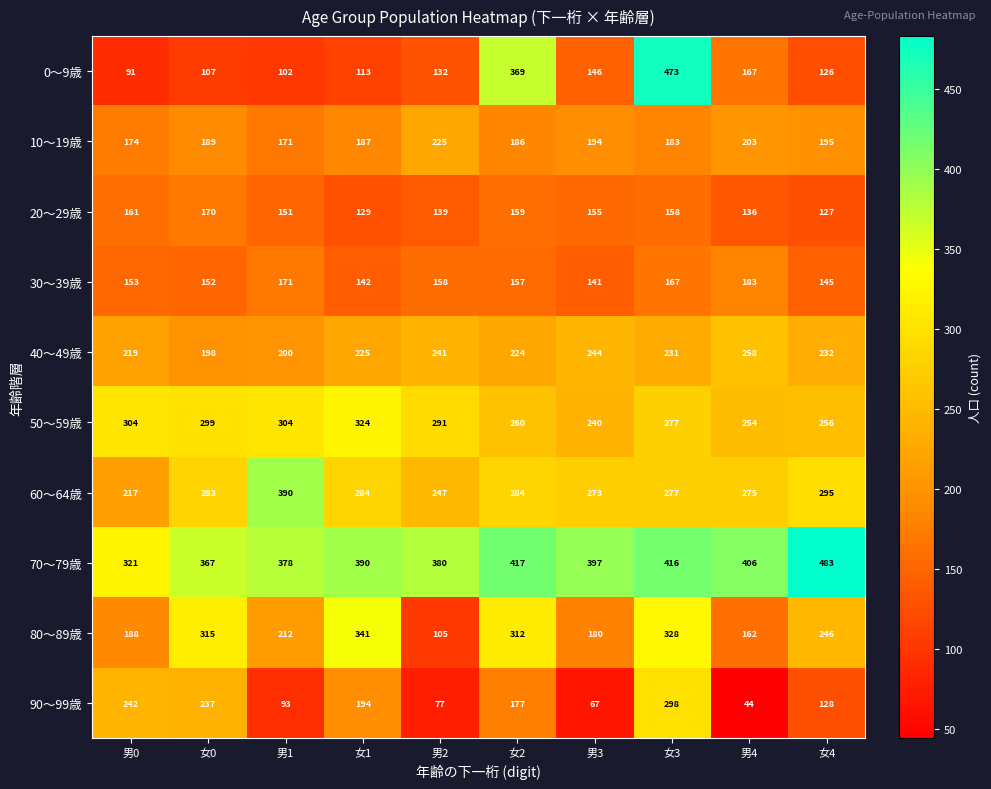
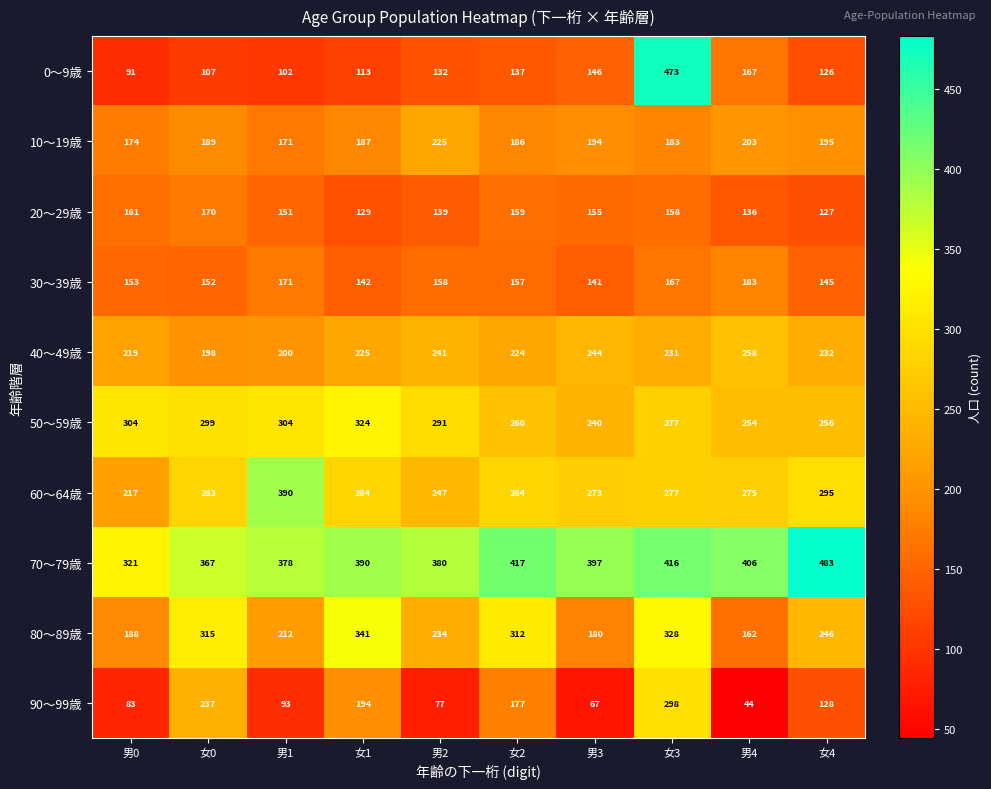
  {
    "0～9歳": {
      "男0": 91,
      "女0": 107,
      "男1": 102,
      "女1": 113,
      "男2": 132,
-     "女2": 369,
+     "女2": 137,
      "男3": 146,
      "女3": 473,
      "男4": 167,
      "女4": 126
    },
    "10～19歳": {
      "男0": 174,
      "女0": 189,
      "男1": 171,
      "女1": 187,
      "男2": 225,
      "女2": 186,
      "男3": 194,
      "女3": 183,
      "男4": 203,
      "女4": 195
    },
    "20～29歳": {
      "男0": 161,
      "女0": 170,
      "男1": 151,
      "女1": 129,
      "男2": 139,
      "女2": 159,
      "男3": 155,
      "女3": 158,
      "男4": 136,
      "女4": 127
    },
    "30～39歳": {
      "男0": 153,
      "女0": 152,
      "男1": 171,
      "女1": 142,
      "男2": 158,
      "女2": 157,
      "男3": 141,
      "女3": 167,
      "男4": 183,
      "女4": 145
    },
    "40～49歳": {
      "男0": 219,
      "女0": 198,
      "男1": 200,
      "女1": 225,
      "男2": 241,
      "女2": 224,
      "男3": 244,
      "女3": 231,
      "男4": 258,
      "女4": 232
    },
    "50～59歳": {
      "男0": 304,
      "女0": 299,
      "男1": 304,
      "女1": 324,
      "男2": 291,
      "女2": 260,
      "男3": 240,
      "女3": 277,
      "男4": 254,
      "女4": 256
    },
    "60～64歳": {
      "男0": 217,
      "女0": 283,
      "男1": 390,
      "女1": 284,
      "男2": 247,
      "女2": 284,
      "男3": 273,
      "女3": 277,
      "男4": 275,
      "女4": 295
    },
    "70～79歳": {
      "男0": 321,
      "女0": 367,
      "男1": 378,
      "女1": 390,
      "男2": 380,
      "女2": 417,
      "男3": 397,
      "女3": 416,
      "男4": 406,
      "女4": 483
    },
    "80～89歳": {
      "男0": 188,
      "女0": 315,
      "男1": 212,
      "女1": 341,
-     "男2": 105,
+     "男2": 234,
      "女2": 312,
      "男3": 180,
      "女3": 328,
      "男4": 162,
      "女4": 246
    },
    "90～99歳": {
-     "男0": 242,
+     "男0": 83,
      "女0": 237,
      "男1": 93,
      "女1": 194,
      "男2": 77,
      "女2": 177,
      "男3": 67,
      "女3": 298,
      "男4": 44,
      "女4": 128
    }
  }
